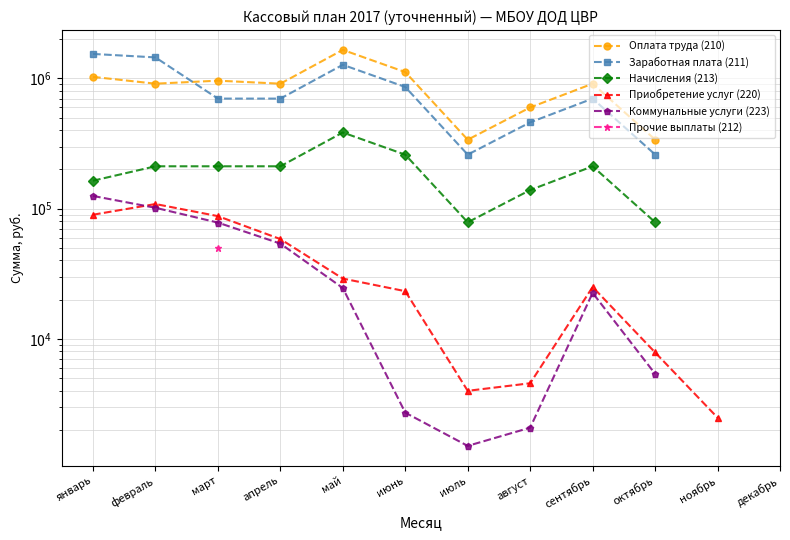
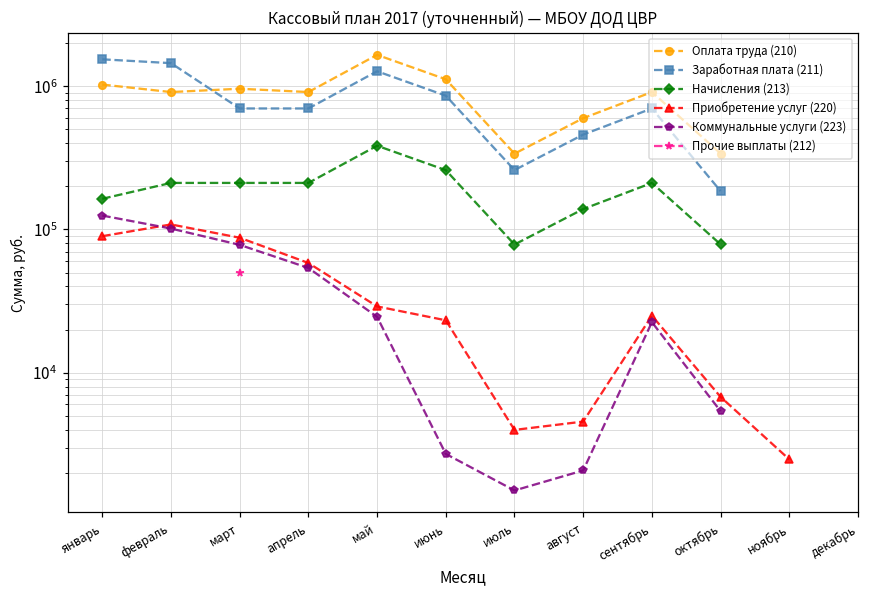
  {
    "Оплата труда (210)": {
      "январь": 1000000,
      "февраль": 900000,
      "март": 1000000,
      "апрель": 900000,
      "май": 1700000,
      "июнь": 1100000,
      "июль": 340000,
      "август": 600000,
      "октябрь": 340000
    },
    "Заработная плата (211)": {
      "январь": 1500000,
      "февраль": 1500000,
      "март": 700000,
      "апрель": 700000,
      "май": 1300000,
      "июнь": 900000,
      "июль": 260000,
      "август": 460000,
-     "октябрь": 260000
+     "октябрь": 190000
    },
    "Начисления (213)": {
      "январь": 160000,
      "февраль": 210000,
      "март": 210000,
      "апрель": 210000,
      "май": 380000,
      "июнь": 260000,
      "июль": 80000,
      "август": 140000,
      "сентябрь": 210000,
      "октябрь": 80000
    },
    "Приобретение услуг (220)": {
      "январь": 90000,
      "февраль": 110000,
      "март": 90000,
      "апрель": 60000,
      "май": 29000,
      "июнь": 23000,
      "июль": 4000,
      "август": 4600,
      "сентябрь": 25000,
-     "октябрь": 8000,
+     "октябрь": 7000,
      "ноябрь": 2500
    },
    "Коммунальные услуги (223)": {
      "январь": 130000,
      "февраль": 100000,
      "март": 80000,
      "апрель": 54000,
      "май": 25000,
      "июнь": 2700,
      "июль": 1500,
      "август": 2100,
      "сентябрь": 23000,
      "октябрь": 5400
    },
    "Прочие выплаты (212)": {
      "март": 50000
    }
  }
